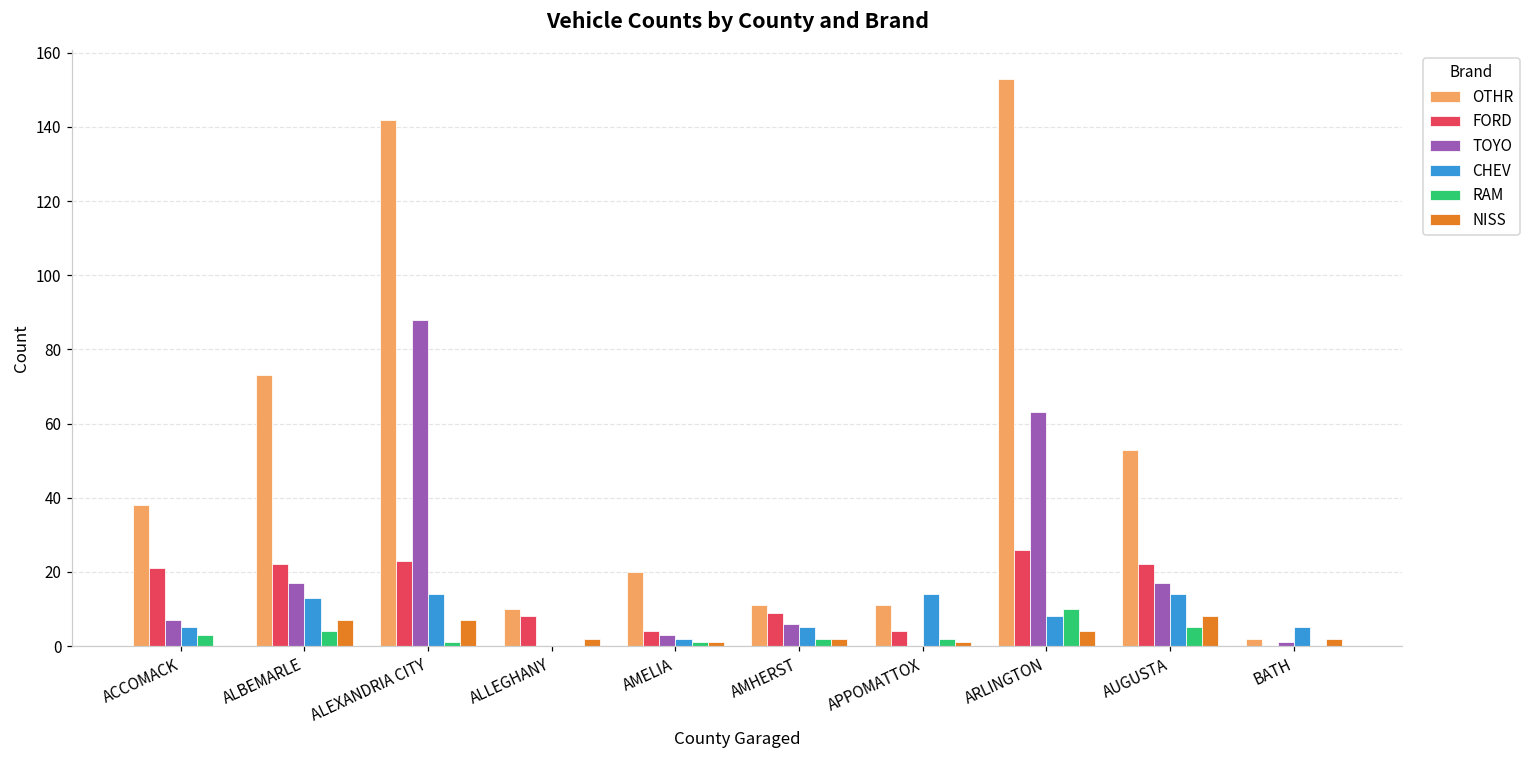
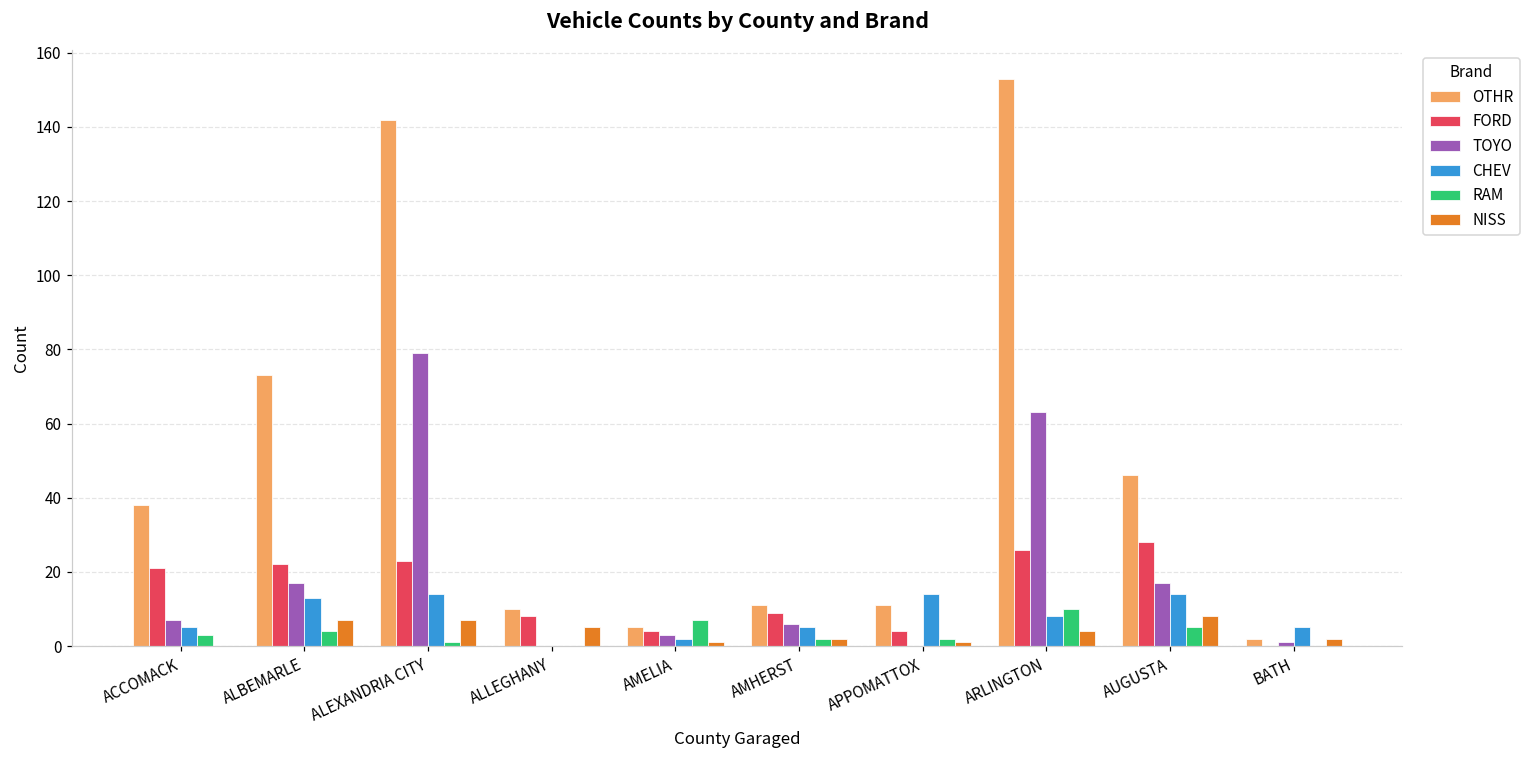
  {
    "OTHR": {
      "ACCOMACK": 38,
      "ALBEMARLE": 73,
      "ALEXANDRIA CITY": 142,
      "ALLEGHANY": 10,
-     "AMELIA": 20,
+     "AMELIA": 5,
      "AMHERST": 11,
      "APPOMATTOX": 11,
      "ARLINGTON": 153,
-     "AUGUSTA": 53,
+     "AUGUSTA": 46,
      "BATH": 2
    },
    "FORD": {
      "ACCOMACK": 21,
      "ALBEMARLE": 22,
      "ALEXANDRIA CITY": 23,
      "ALLEGHANY": 8,
      "AMELIA": 4,
      "AMHERST": 9,
      "APPOMATTOX": 4,
      "ARLINGTON": 26,
-     "AUGUSTA": 22,
+     "AUGUSTA": 28,
      "BATH": 0
    },
    "TOYO": {
      "ACCOMACK": 7,
      "ALBEMARLE": 17,
-     "ALEXANDRIA CITY": 88,
+     "ALEXANDRIA CITY": 79,
      "ALLEGHANY": 0,
      "AMELIA": 3,
      "AMHERST": 6,
      "APPOMATTOX": 0,
      "ARLINGTON": 63,
      "AUGUSTA": 17,
      "BATH": 1
    },
    "CHEV": {
      "ACCOMACK": 5,
      "ALBEMARLE": 13,
      "ALEXANDRIA CITY": 14,
      "ALLEGHANY": 0,
      "AMELIA": 2,
      "AMHERST": 5,
      "APPOMATTOX": 14,
      "ARLINGTON": 8,
      "AUGUSTA": 14,
      "BATH": 5
    },
    "RAM": {
      "ACCOMACK": 3,
      "ALBEMARLE": 4,
      "ALEXANDRIA CITY": 1,
      "ALLEGHANY": 0,
-     "AMELIA": 1,
+     "AMELIA": 7,
      "AMHERST": 2,
      "APPOMATTOX": 2,
      "ARLINGTON": 10,
      "AUGUSTA": 5,
      "BATH": 0
    },
    "NISS": {
      "ACCOMACK": 0,
      "ALBEMARLE": 7,
      "ALEXANDRIA CITY": 7,
-     "ALLEGHANY": 2,
+     "ALLEGHANY": 5,
      "AMELIA": 1,
      "AMHERST": 2,
      "APPOMATTOX": 1,
      "ARLINGTON": 4,
      "AUGUSTA": 8,
      "BATH": 2
    }
  }
